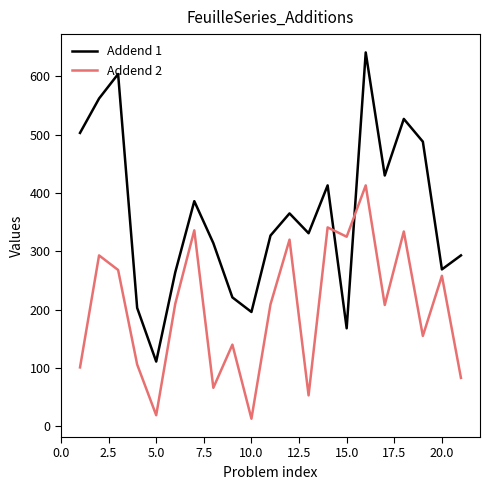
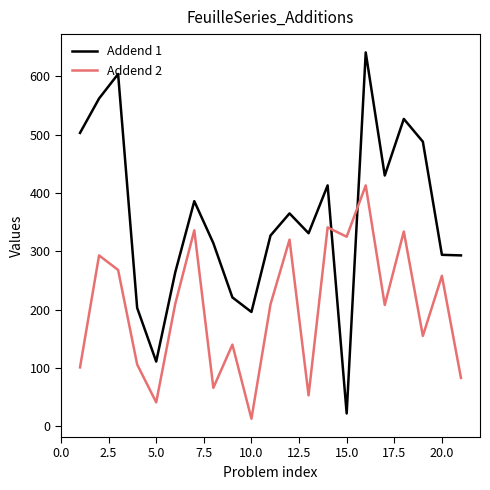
  {
    "Addend 1": {
      "5.0": 110,
      "10.0": 200,
-     "15.0": 170,
-     "20.0": 270
+     "15.0": 20,
+     "20.0": 290
    },
    "Addend 2": {
-     "5.0": 20,
+     "5.0": 40,
      "10.0": 10,
      "15.0": 330,
      "20.0": 260
    }
  }
